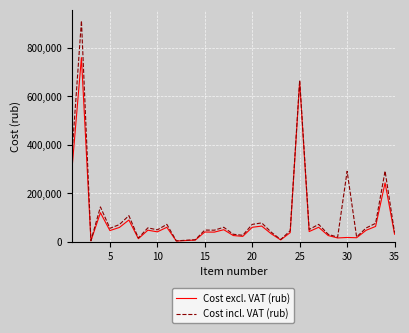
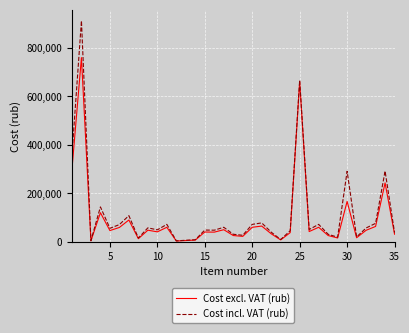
  {
    "Cost excl. VAT (rub)": {
      "20": "60,000",
-     "30": "20,000"
+     "30": "170,000"
    },
    "Cost incl. VAT (rub)": {
      "20": "70,000",
      "30": "290,000"
    }
  }
